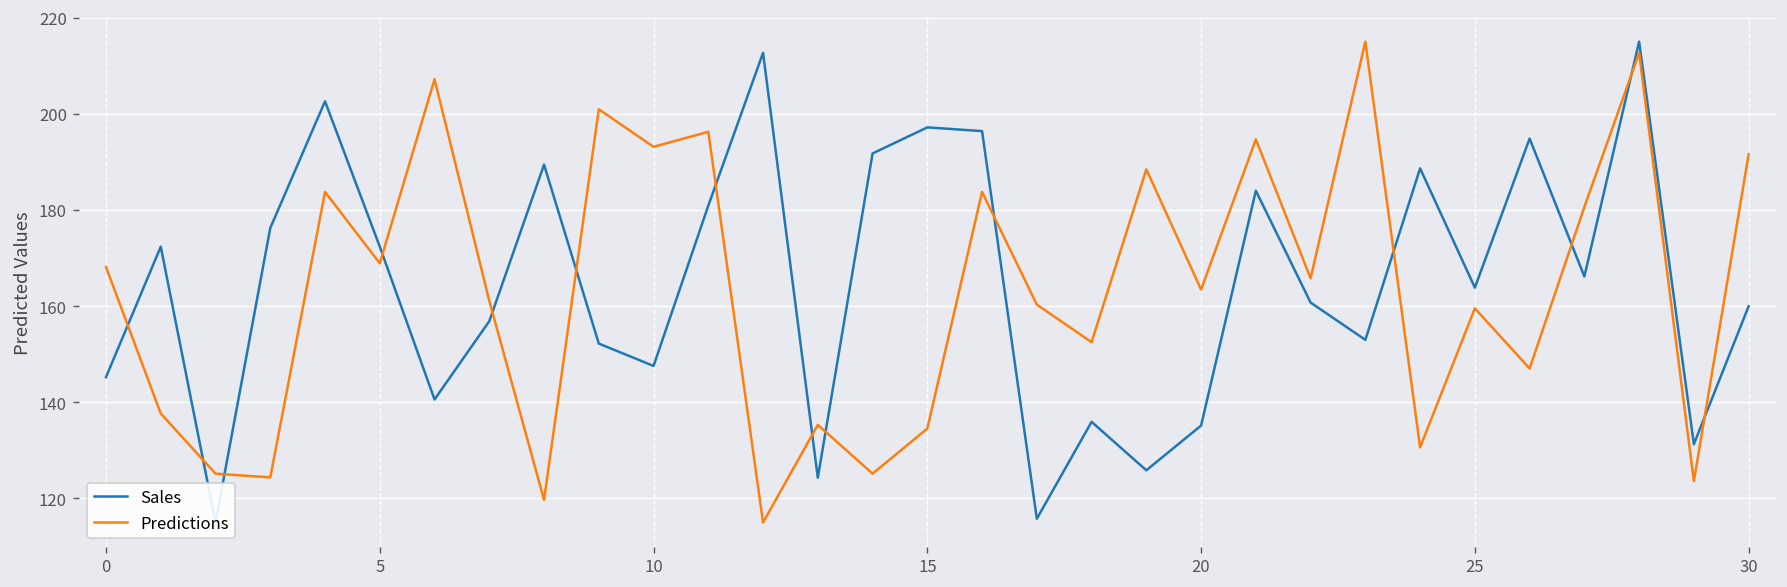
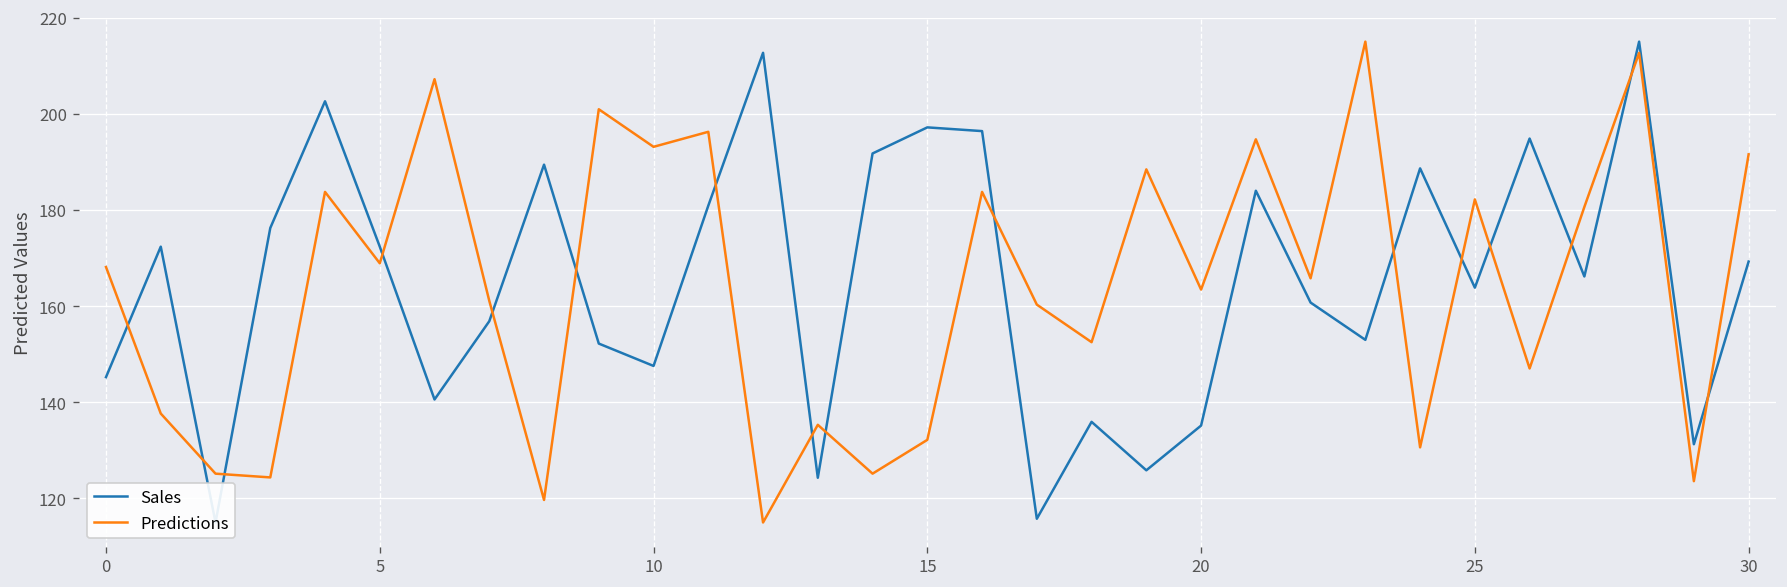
  {
    "Sales": {
      "0": 145,
      "5": 172,
      "10": 148,
      "15": 197,
      "20": 135,
      "25": 164,
-     "30": 160
+     "30": 169
    },
    "Predictions": {
      "0": 168,
      "5": 169,
      "10": 193,
-     "15": 135,
+     "15": 132,
      "20": 163,
-     "25": 160,
+     "25": 182,
      "30": 192
    }
  }
